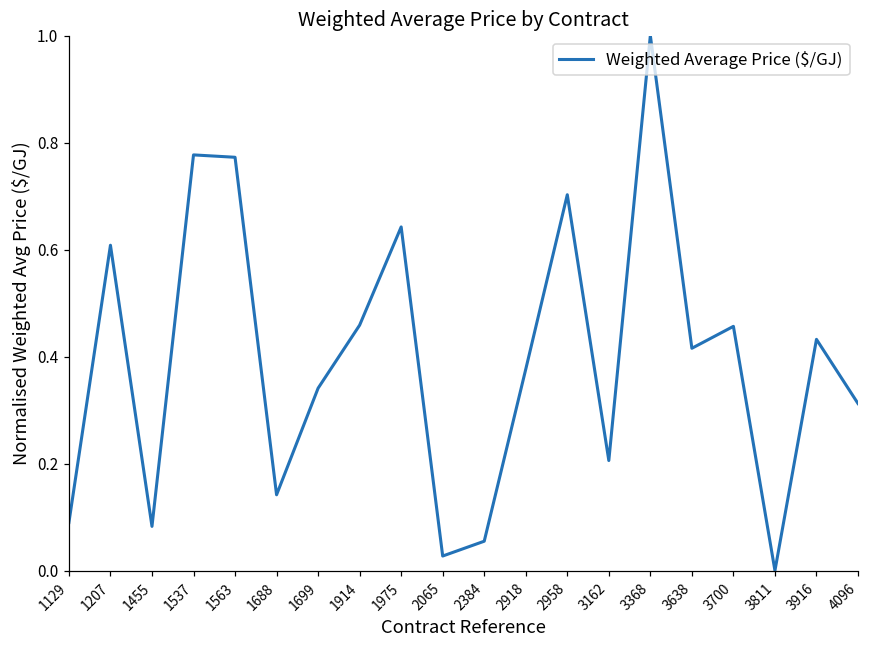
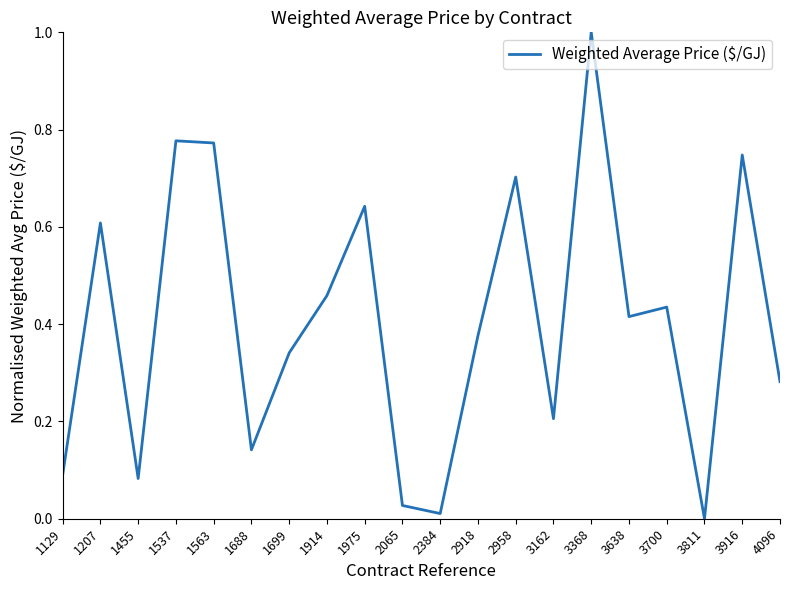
  {
    "1129": 0.09,
    "1207": 0.61,
    "1455": 0.08,
    "1537": 0.78,
    "1563": 0.77,
    "1688": 0.14,
    "1699": 0.34,
    "1914": 0.46,
    "1975": 0.64,
    "2065": 0.03,
-   "2384": 0.05,
+   "2384": 0.01,
    "2918": 0.38,
    "2958": 0.70,
    "3162": 0.21,
    "3368": 1.00,
    "3638": 0.42,
-   "3700": 0.46,
+   "3700": 0.44,
    "3811": 0.00,
-   "3916": 0.43,
-   "4096": 0.31
+   "3916": 0.75,
+   "4096": 0.28
  }
